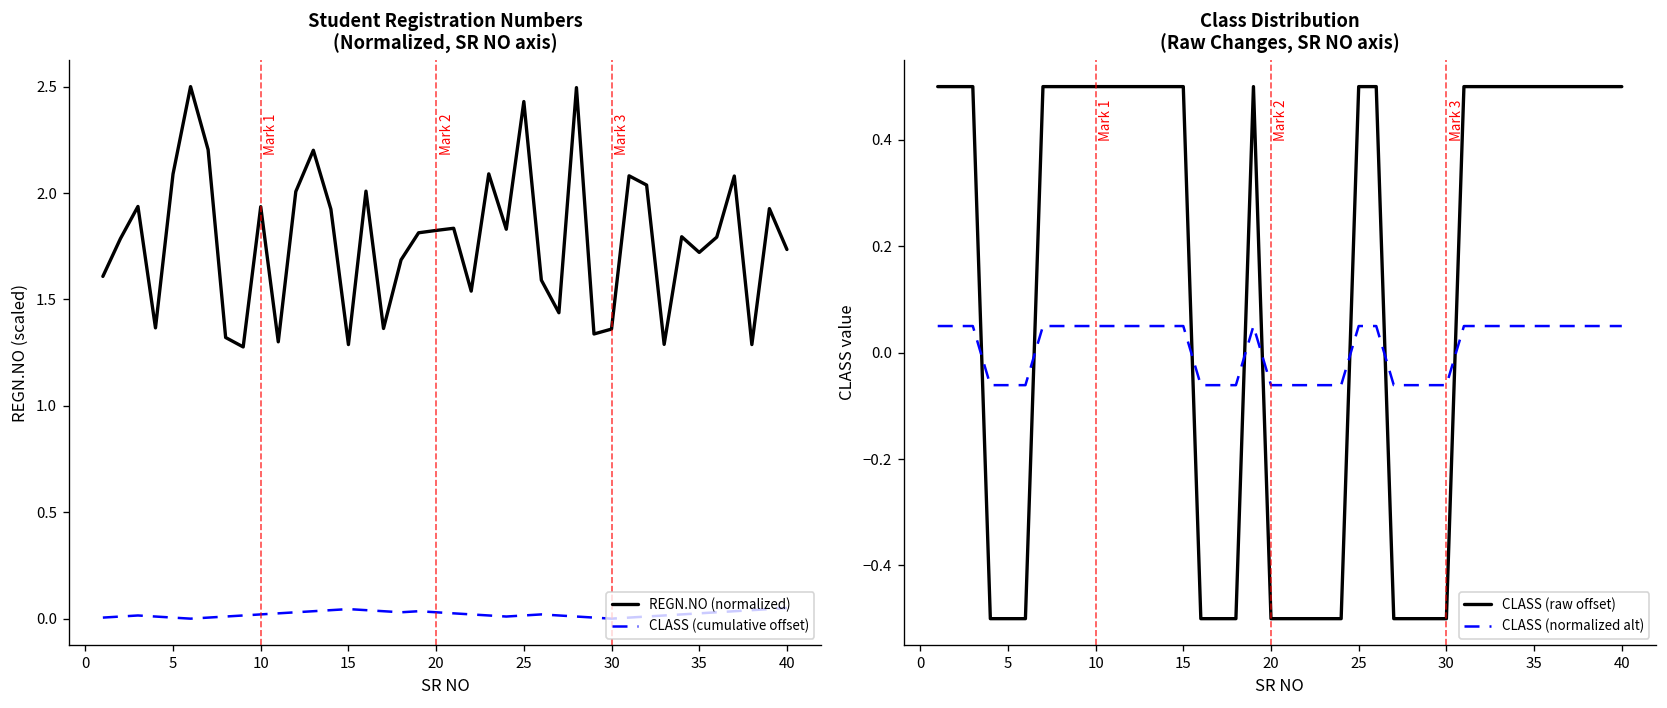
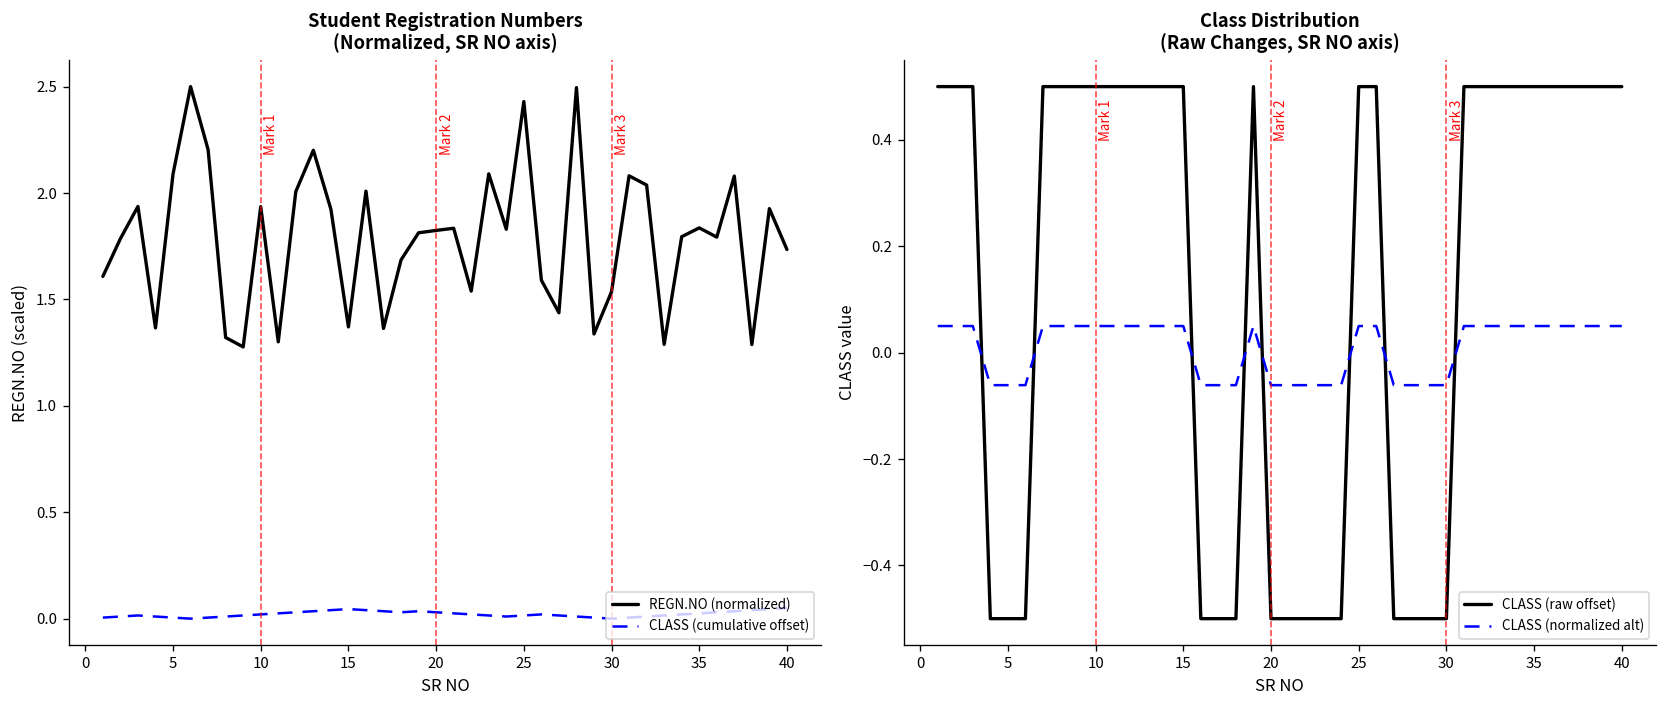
  {
    "Student Registration Numbers (Normalized, SR NO axis)": {
      "REGN.NO (normalized)": {
        "5": 2.09,
        "10": 1.94,
-       "15": 1.29,
+       "15": 1.37,
        "20": 1.82,
        "25": 2.43,
-       "30": 1.36,
-       "35": 1.72,
+       "30": 1.54,
+       "35": 1.84,
        "40": 1.73
      },
      "CLASS (cumulative offset)": {
        "5": 0.00,
        "10": 0.02,
        "15": 0.05,
        "20": 0.03,
        "25": 0.02
      }
    },
    "Class Distribution (Raw Changes, SR NO axis)": {
      "CLASS (raw offset)": {
        "10": 1
      },
      "CLASS (normalized alt)": {
        "5": -0.06,
        "10": 0.05,
        "15": 0.05,
        "20": -0.06,
        "25": 0.05,
        "30": -0.06,
        "35": 0.05,
        "40": 0.05
      }
    }
  }
